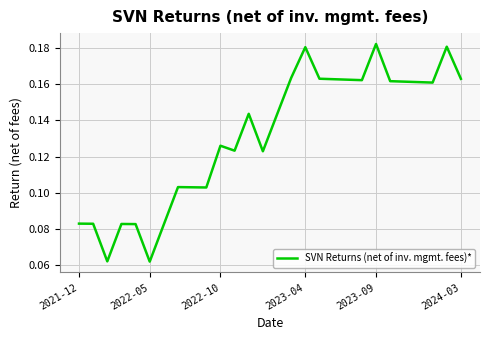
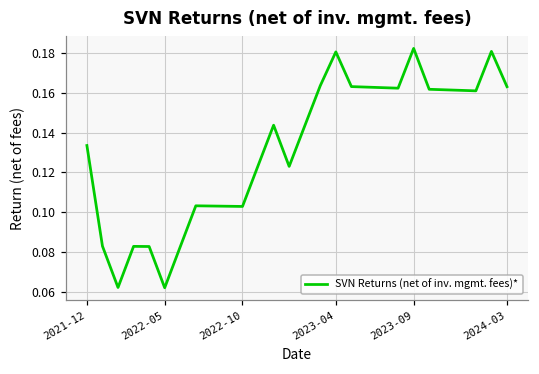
  {
-   "2021-12": 0.083,
+   "2021-12": 0.133,
    "2022-05": 0.062,
-   "2022-10": 0.126,
+   "2022-10": 0.103,
    "2023-04": 0.181,
    "2023-09": 0.182,
    "2024-03": 0.163
  }
